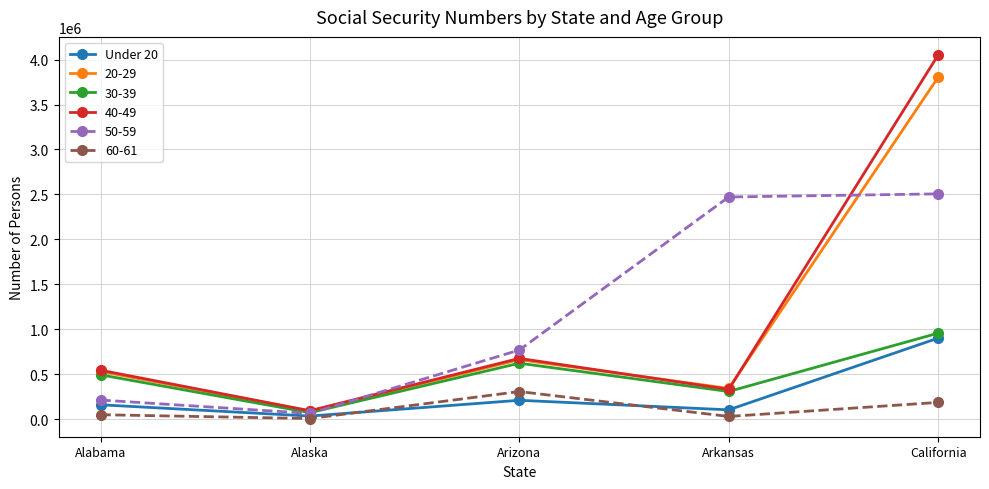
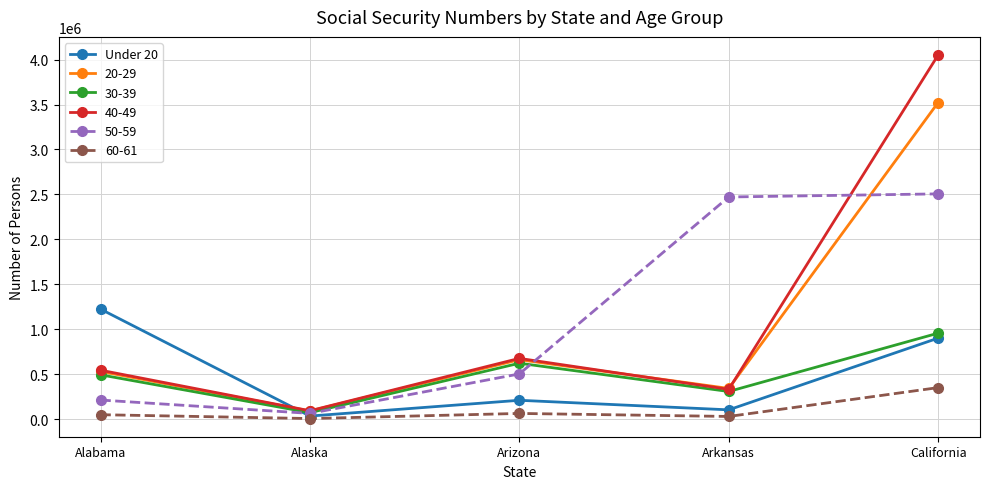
  {
    "Under 20": {
-     "Alabama": 200000,
+     "Alabama": 1200000,
      "Arizona": 200000,
      "Arkansas": 100000,
      "California": 900000
    },
    "20-29": {
-     "California": 3800000
+     "California": 3500000
    },
    "30-39": {
      "Alabama": 500000,
      "Arizona": 600000,
      "California": 1000000
    },
    "40-49": {
      "California": 4100000
    },
    "50-59": {
      "Alabama": 200000,
-     "Arizona": 800000,
+     "Arizona": 500000,
      "Arkansas": 2500000,
      "California": 2500000
    },
    "60-61": {
      "Alabama": 0,
-     "Arizona": 300000,
+     "Arizona": 100000,
      "Arkansas": 0,
-     "California": 200000
+     "California": 400000
    }
  }
